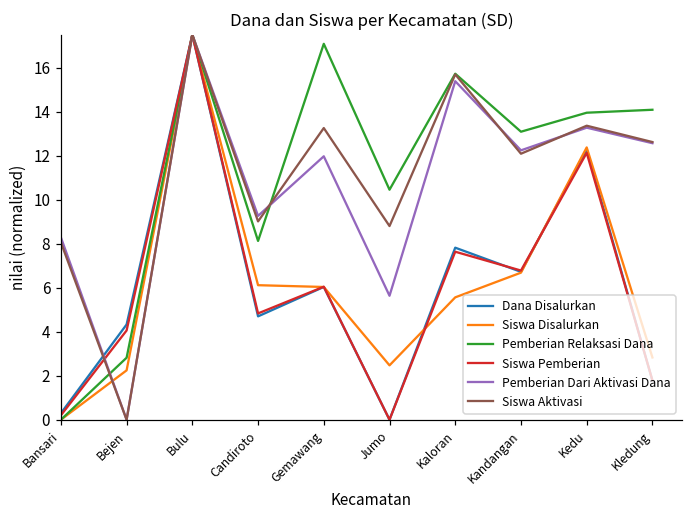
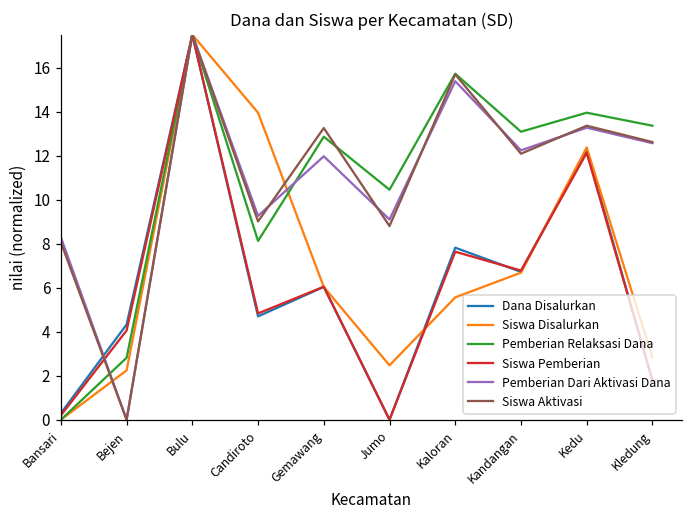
  {
    "Dana Disalurkan": {
      "Bejen": 4.3,
      "Candiroto": 4.7,
      "Kaloran": 7.8
    },
    "Siswa Disalurkan": {
      "Bejen": 2.2,
-     "Candiroto": 6.1,
+     "Candiroto": 14.0,
      "Jumo": 2.5,
      "Kaloran": 5.6
    },
    "Pemberian Relaksasi Dana": {
      "Bejen": 2.8,
      "Candiroto": 8.1,
-     "Gemawang": 17.1,
+     "Gemawang": 12.9,
      "Jumo": 10.5,
      "Kandangan": 13.1,
      "Kedu": 14.0,
-     "Kledung": 14.1
+     "Kledung": 13.4
    },
    "Siswa Pemberian": {
      "Bejen": 4.1,
      "Candiroto": 4.8,
      "Kaloran": 7.6,
      "Kedu": 12.1
    },
    "Pemberian Dari Aktivasi Dana": {
      "Bansari": 8.3,
      "Candiroto": 9.3,
      "Gemawang": 12.0,
-     "Jumo": 5.6,
+     "Jumo": 9.1,
      "Kaloran": 15.4,
      "Kandangan": 12.2
    },
    "Siswa Aktivasi": {
      "Bansari": 8.1,
      "Candiroto": 9.0,
      "Gemawang": 13.3,
      "Jumo": 8.8,
      "Kandangan": 12.1
    }
  }
